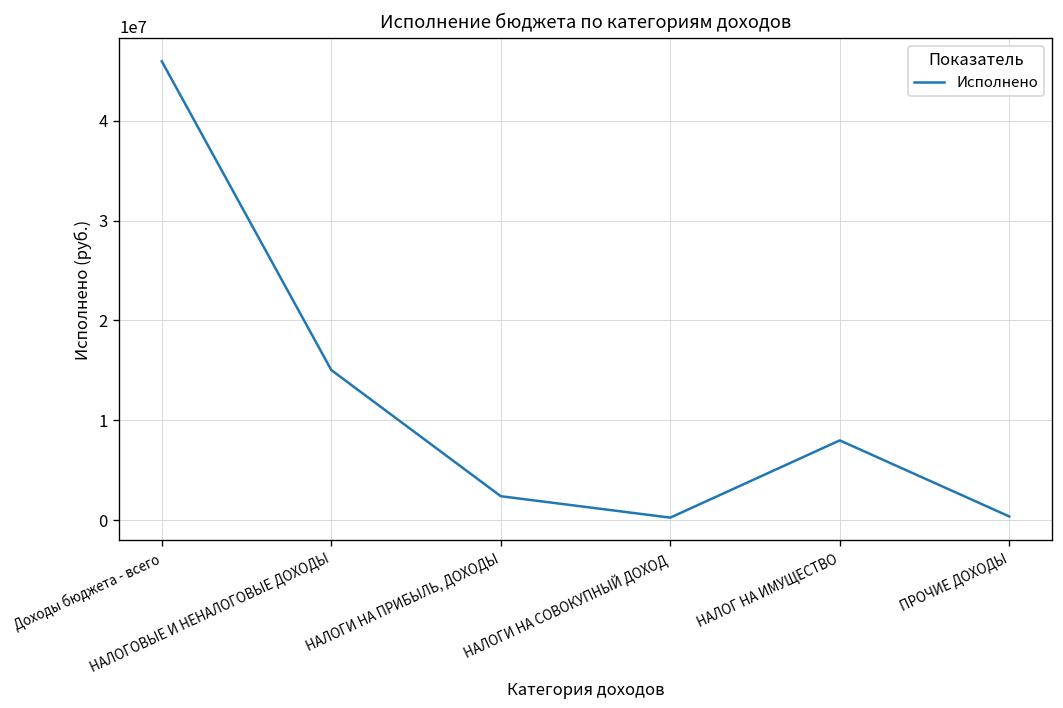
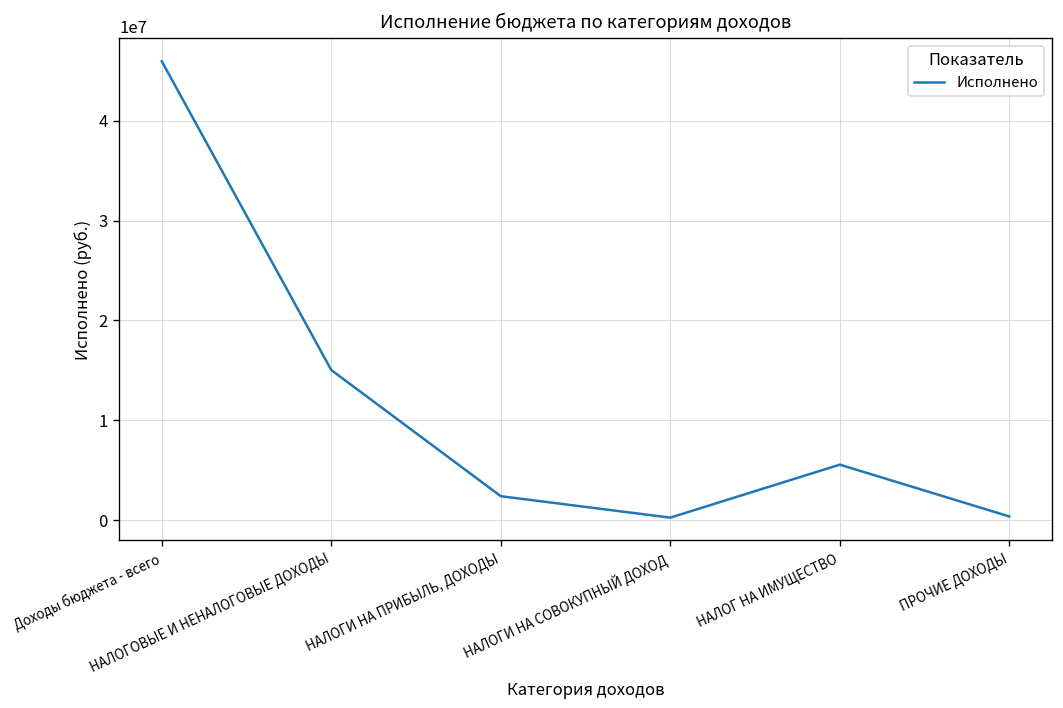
  {
    "Доходы бюджета - всего": 46000000,
    "НАЛОГОВЫЕ И НЕНАЛОГОВЫЕ ДОХОДЫ": 15000000,
    "НАЛОГИ НА ПРИБЫЛЬ, ДОХОДЫ": 2000000,
    "НАЛОГИ НА СОВОКУПНЫЙ ДОХОД": 0,
-   "НАЛОГ НА ИМУЩЕСТВО": 8000000,
+   "НАЛОГ НА ИМУЩЕСТВО": 6000000,
    "ПРОЧИЕ ДОХОДЫ": 0
  }
